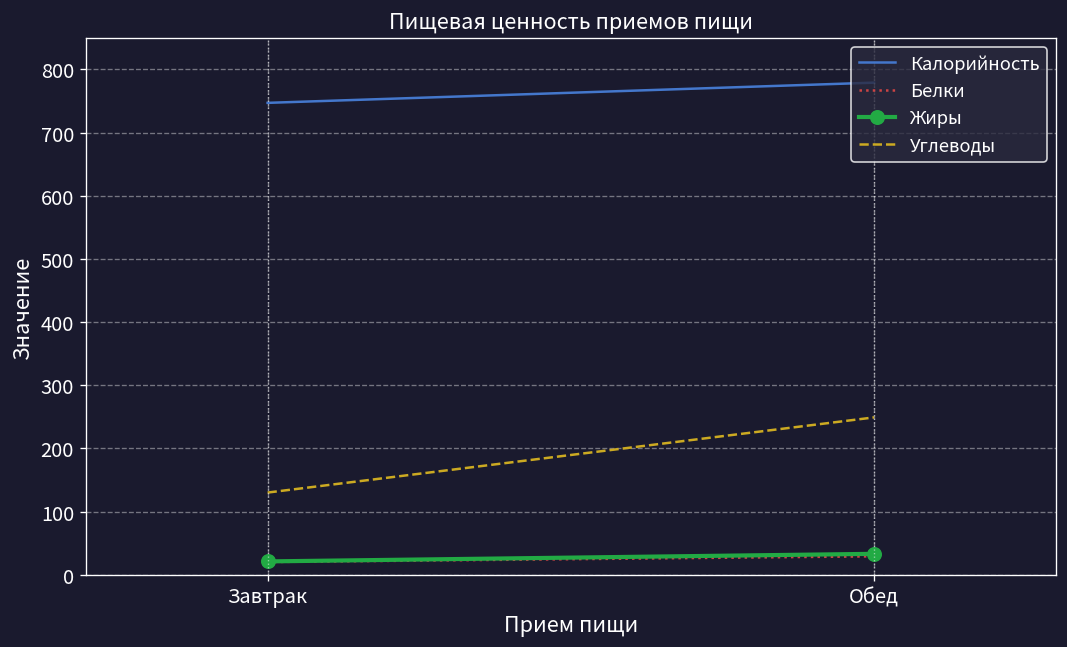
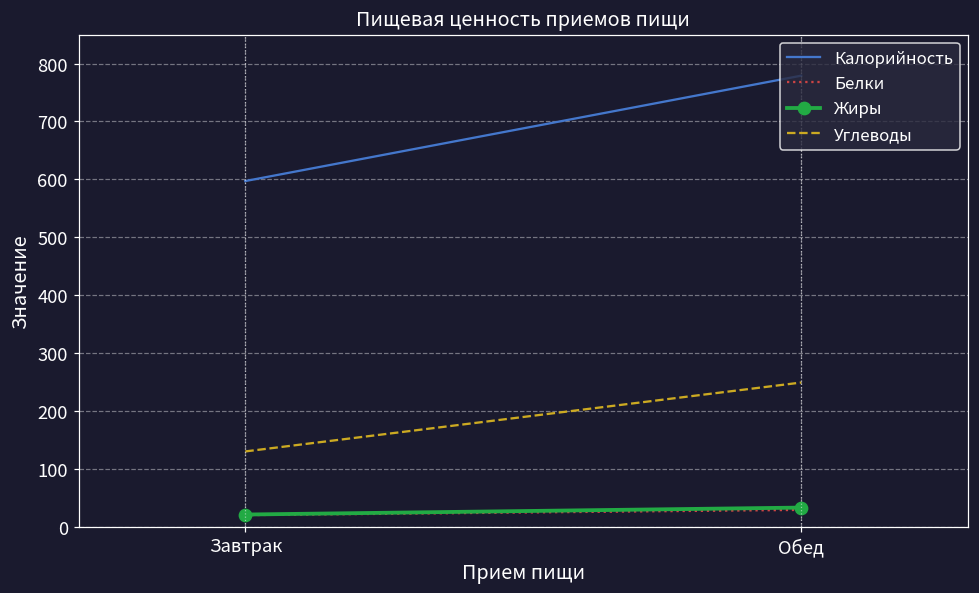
  {
    "Калорийность": {
-     "Завтрак": 750
+     "Завтрак": 600
    },
    "Углеводы": {
      "Завтрак": 130,
      "Обед": 250
    }
  }
